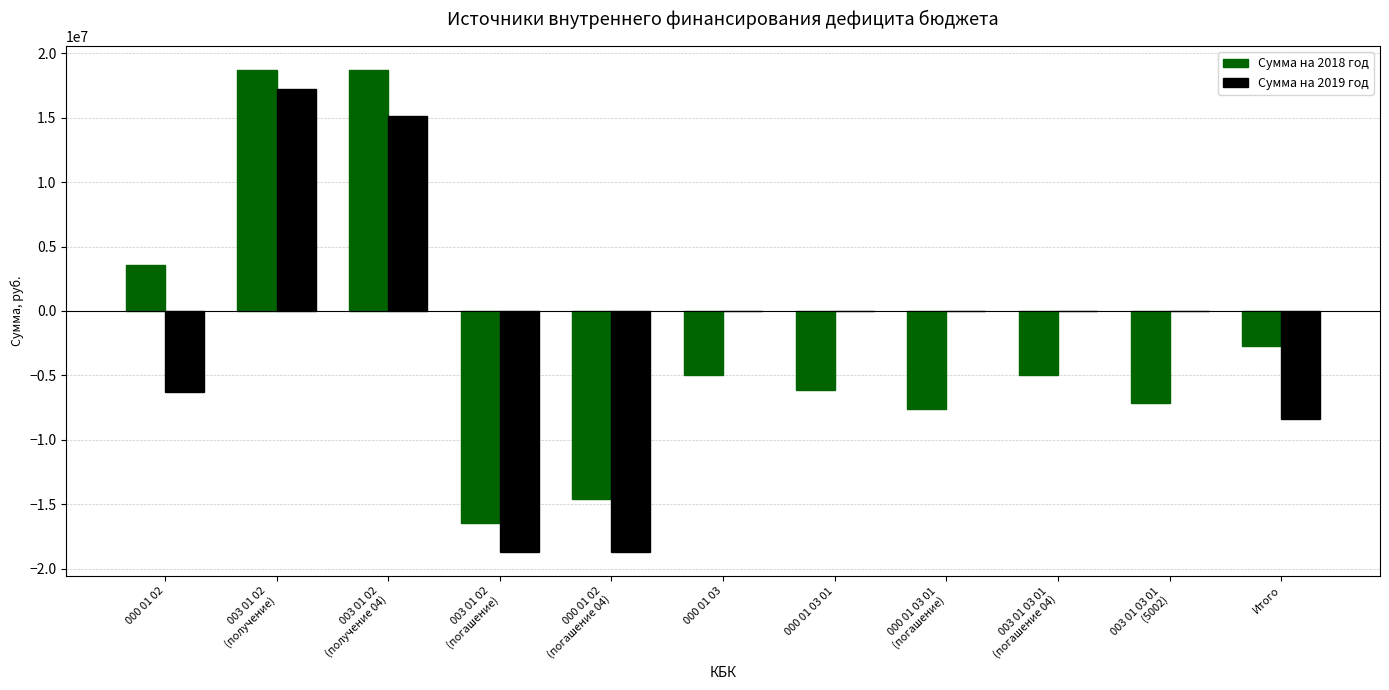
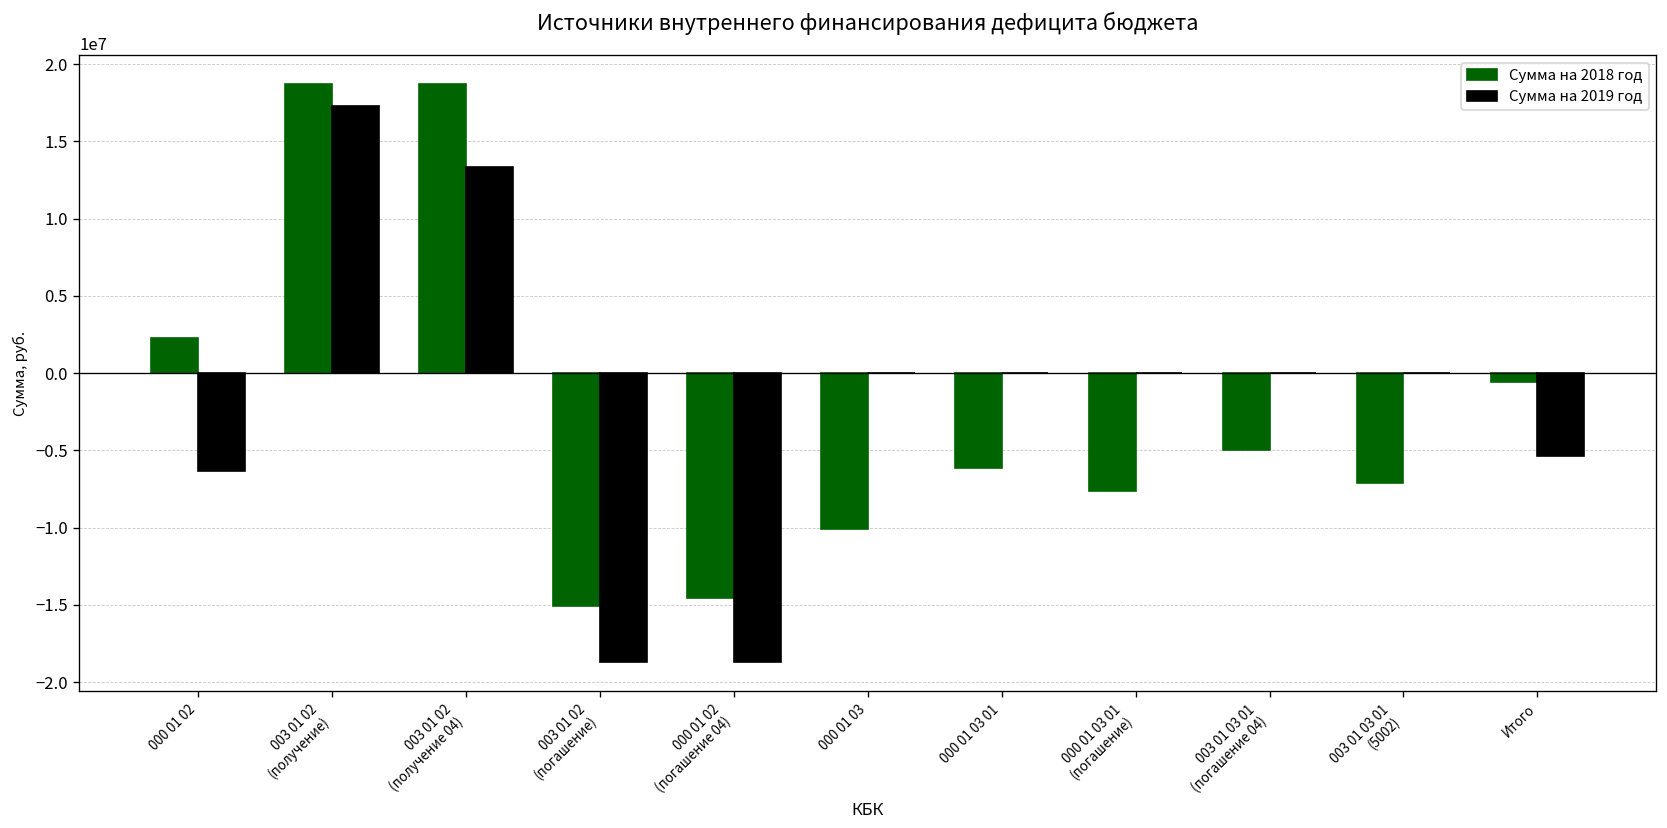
  {
    "Сумма на 2018 год": {
-     "000 01 02": 3600000,
+     "000 01 02": 2300000,
      "003 01 02 (получение)": 18700000,
      "003 01 02 (получение 04)": 18700000,
-     "003 01 02 (погашение)": -16400000,
+     "003 01 02 (погашение)": -15100000,
      "000 01 02 (погашение 04)": -14600000,
-     "000 01 03": -5000000,
+     "000 01 03": -10100000,
      "000 01 03 01": -6100000,
      "000 01 03 01 (погашение)": -7600000,
      "003 01 03 01 (погашение 04)": -5000000,
      "003 01 03 01 (5002)": -7100000,
-     "Итого": -2700000
+     "Итого": -600000
    },
    "Сумма на 2019 год": {
      "000 01 02": -6300000,
      "003 01 02 (получение)": 17300000,
-     "003 01 02 (получение 04)": 15200000,
+     "003 01 02 (получение 04)": 13300000,
      "003 01 02 (погашение)": -18700000,
      "000 01 02 (погашение 04)": -18700000,
      "000 01 03": 0,
      "000 01 03 01": 0,
      "000 01 03 01 (погашение)": 0,
      "003 01 03 01 (погашение 04)": 0,
      "003 01 03 01 (5002)": 0,
-     "Итого": -8400000
+     "Итого": -5400000
    }
  }
